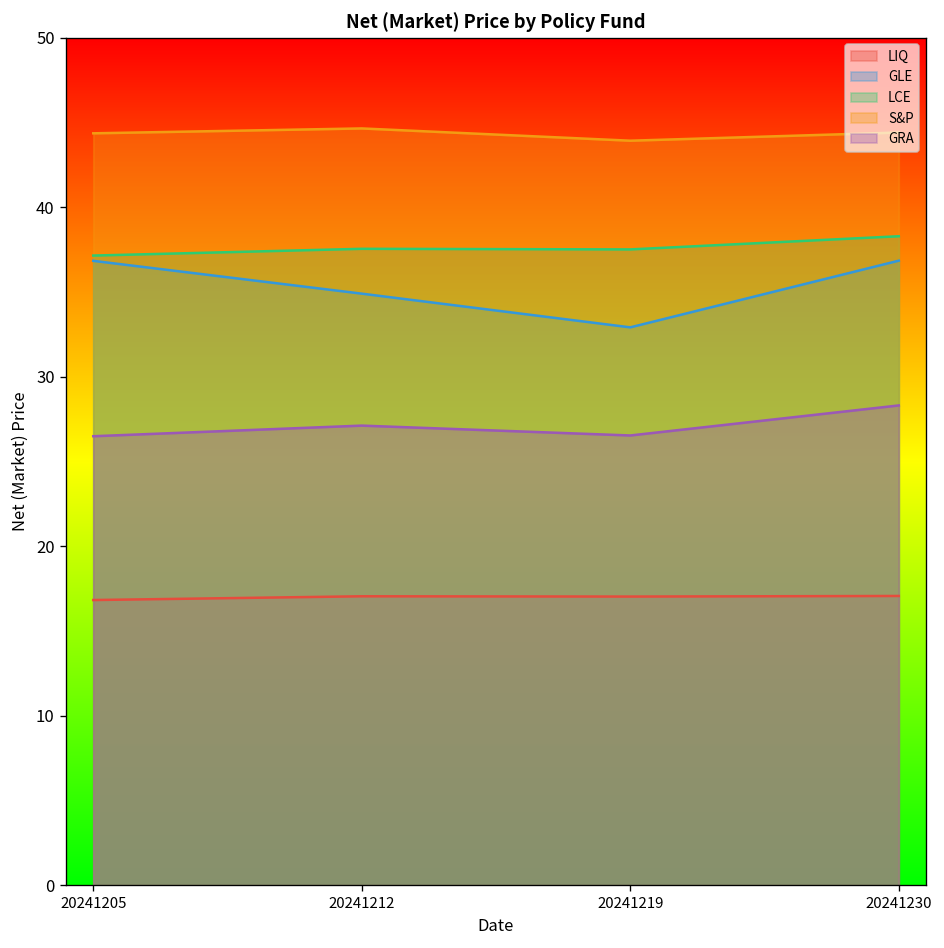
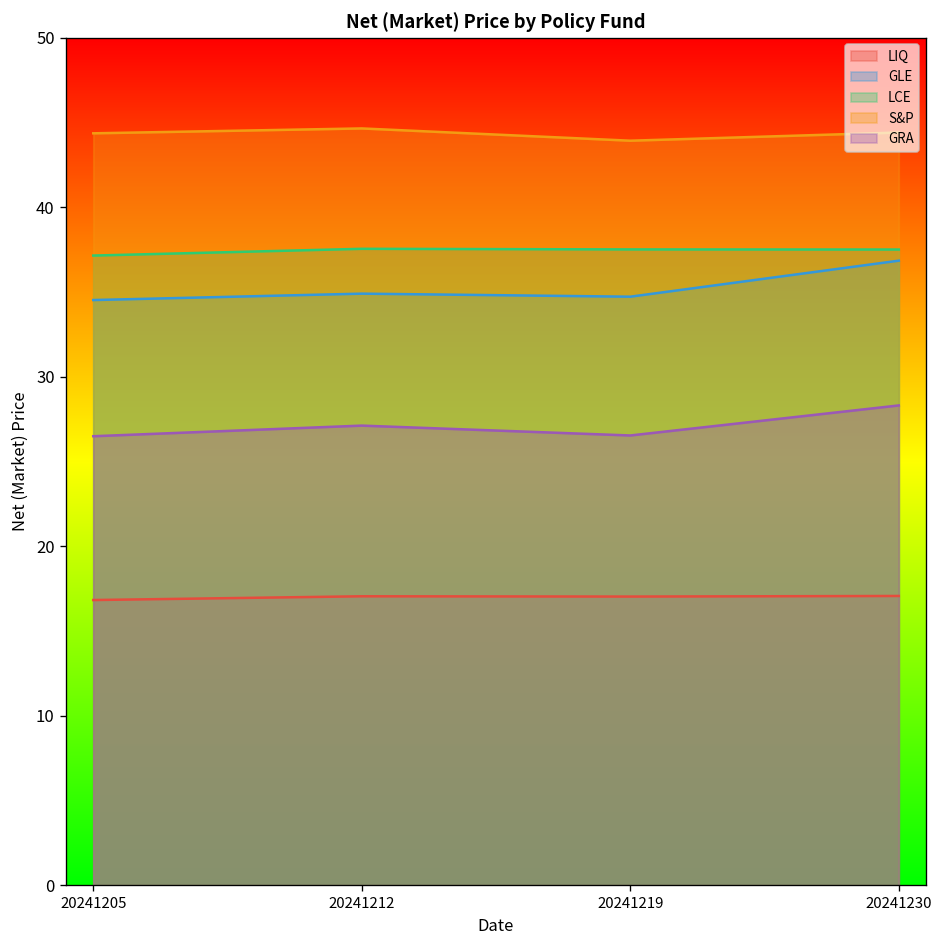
  {
    "GLE": {
-     "20241205": 36.8,
+     "20241205": 34.5,
      "20241212": 34.9,
-     "20241219": 32.9,
+     "20241219": 34.7,
      "20241230": 36.8
    },
    "LCE": {
      "20241205": 37.1,
      "20241212": 37.5,
      "20241219": 37.5,
-     "20241230": 38.3
+     "20241230": 37.5
    },
    "GRA": {
      "20241205": 26.5,
      "20241212": 27.1,
      "20241219": 26.5,
      "20241230": 28.3
    }
  }
